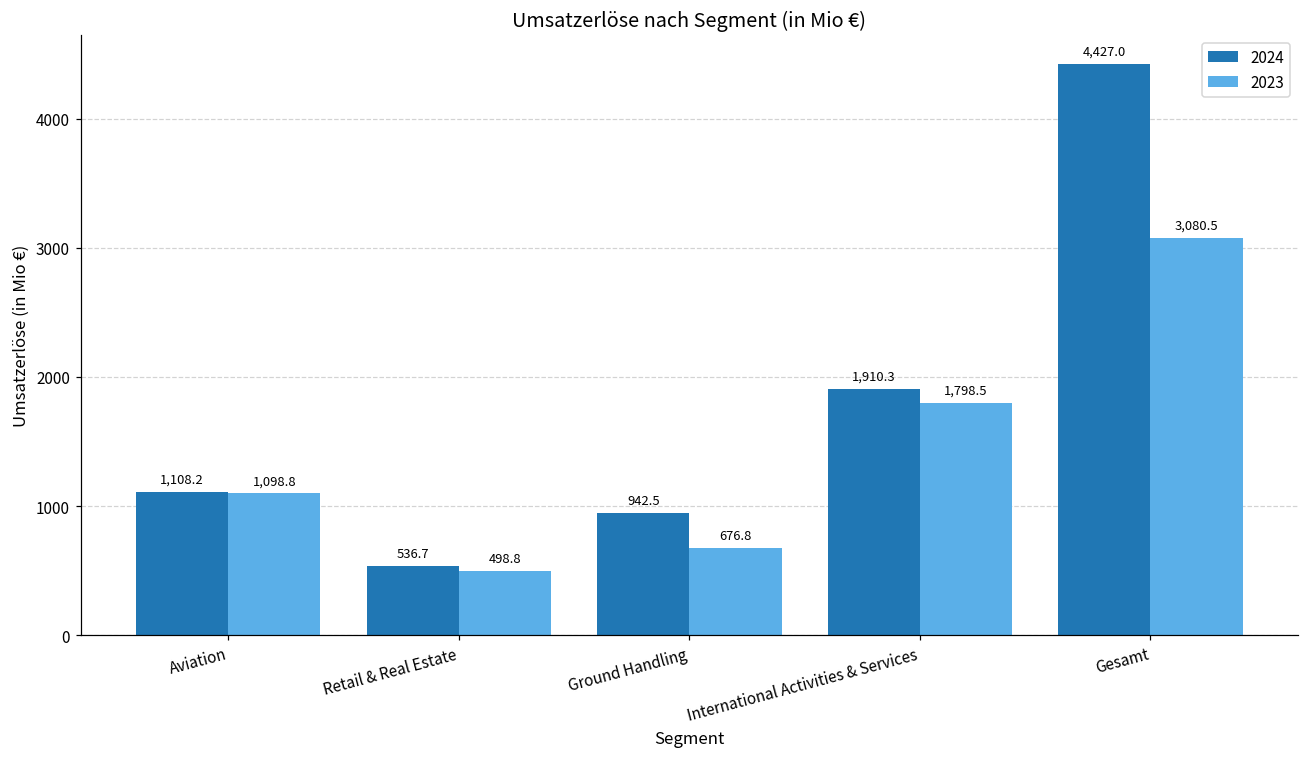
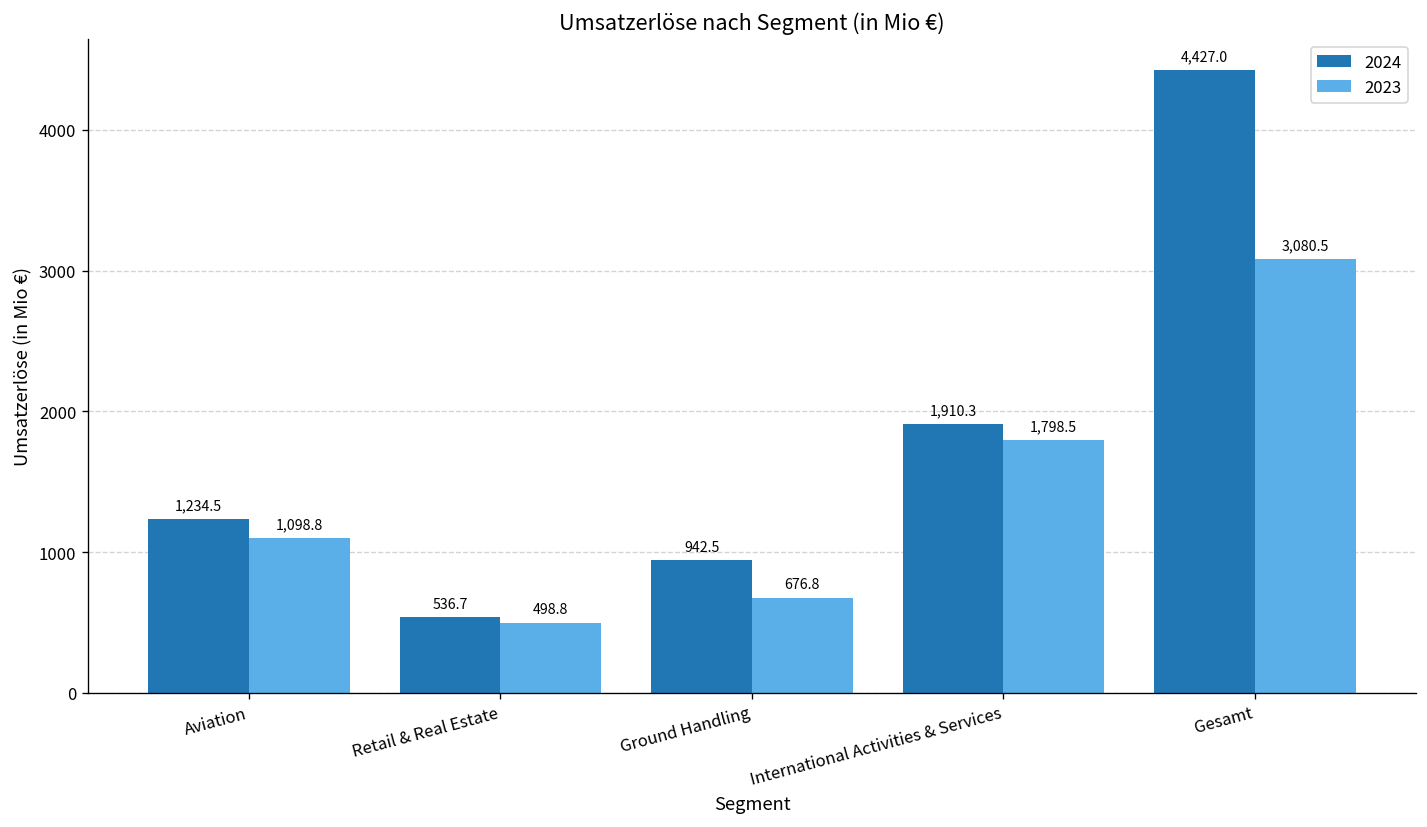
  {
    "2024": {
-     "Aviation": "1,108.2",
+     "Aviation": "1,234.5",
      "Retail & Real Estate": "536.7",
      "Ground Handling": "942.5",
      "International Activities & Services": "1,910.3",
      "Gesamt": "4,427.0"
    },
    "2023": {
      "Aviation": "1,098.8",
      "Retail & Real Estate": "498.8",
      "Ground Handling": "676.8",
      "International Activities & Services": "1,798.5",
      "Gesamt": "3,080.5"
    }
  }
